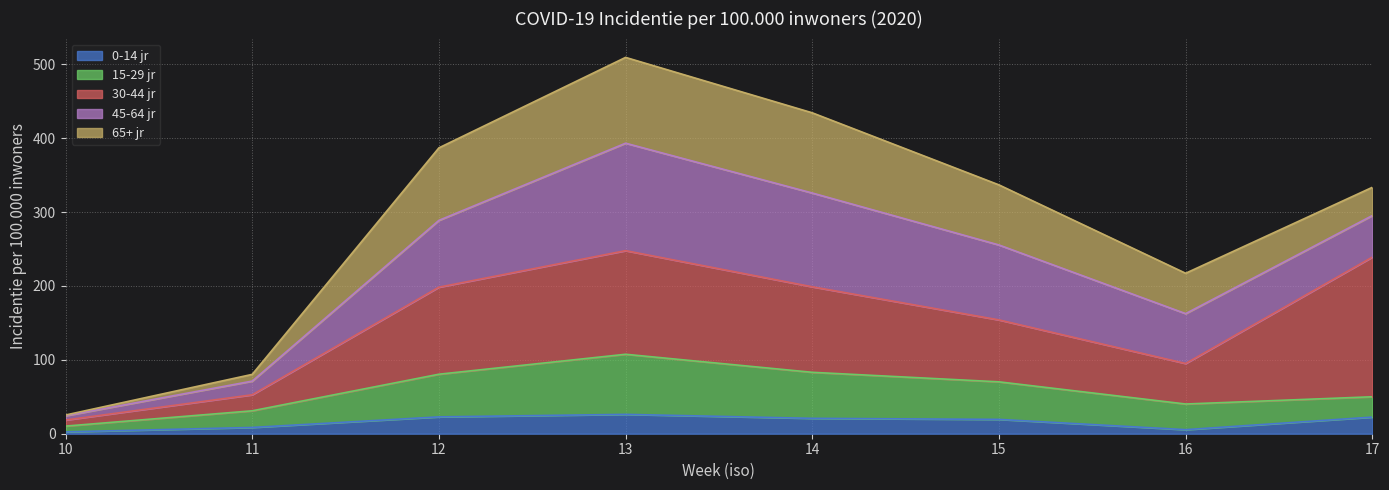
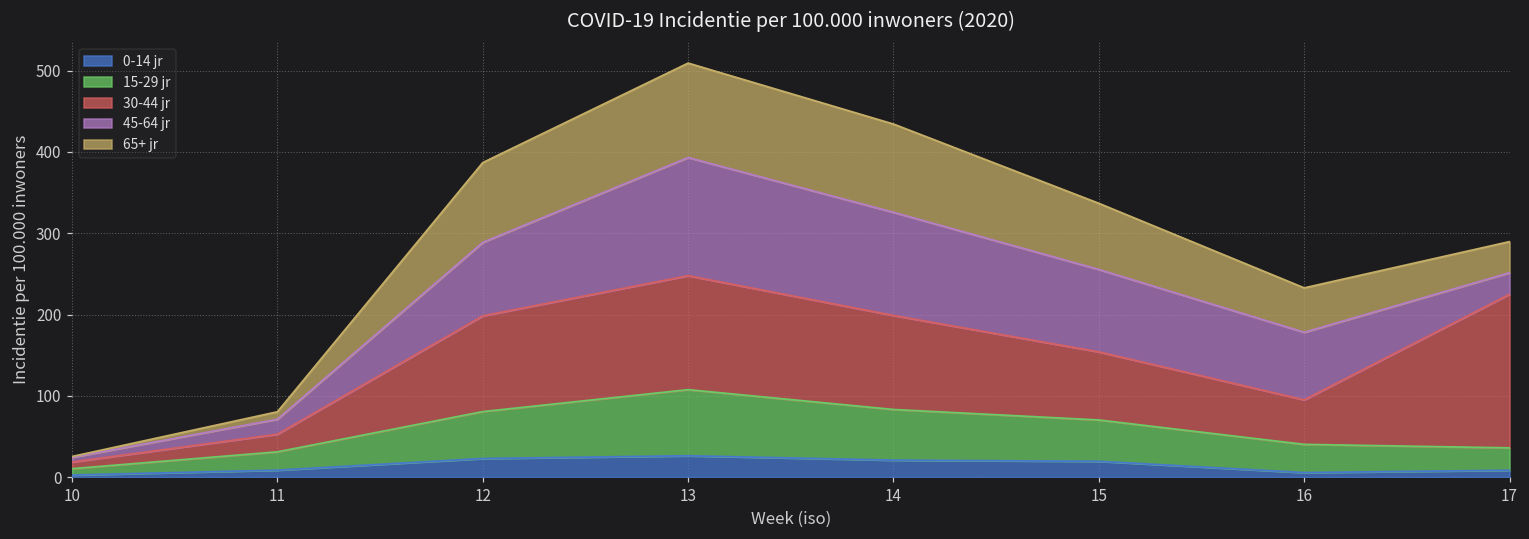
  {
    "0-14 jr": {
      "10": 0,
      "11": 10,
      "12": 20,
      "13": 30,
      "14": 20,
      "15": 20,
      "16": 10,
-     "17": 20
+     "17": 10
    },
    "15-29 jr": {
      "10": 10,
      "11": 20,
      "12": 60,
      "13": 80,
      "14": 60,
      "15": 50,
      "16": 30,
      "17": 30
    },
    "30-44 jr": {
      "10": 10,
      "11": 20,
      "12": 120,
      "13": 140,
      "14": 120,
      "15": 80,
      "16": 50,
      "17": 190
    },
    "45-64 jr": {
      "11": 20,
      "12": 90,
      "13": 150,
      "14": 130,
      "15": 100,
-     "16": 70,
-     "17": 60
+     "16": 80,
+     "17": 30
    },
    "65+ jr": {
      "11": 10,
      "12": 100,
      "13": 120,
      "14": 110,
      "15": 80,
      "16": 50,
      "17": 40
    }
  }
